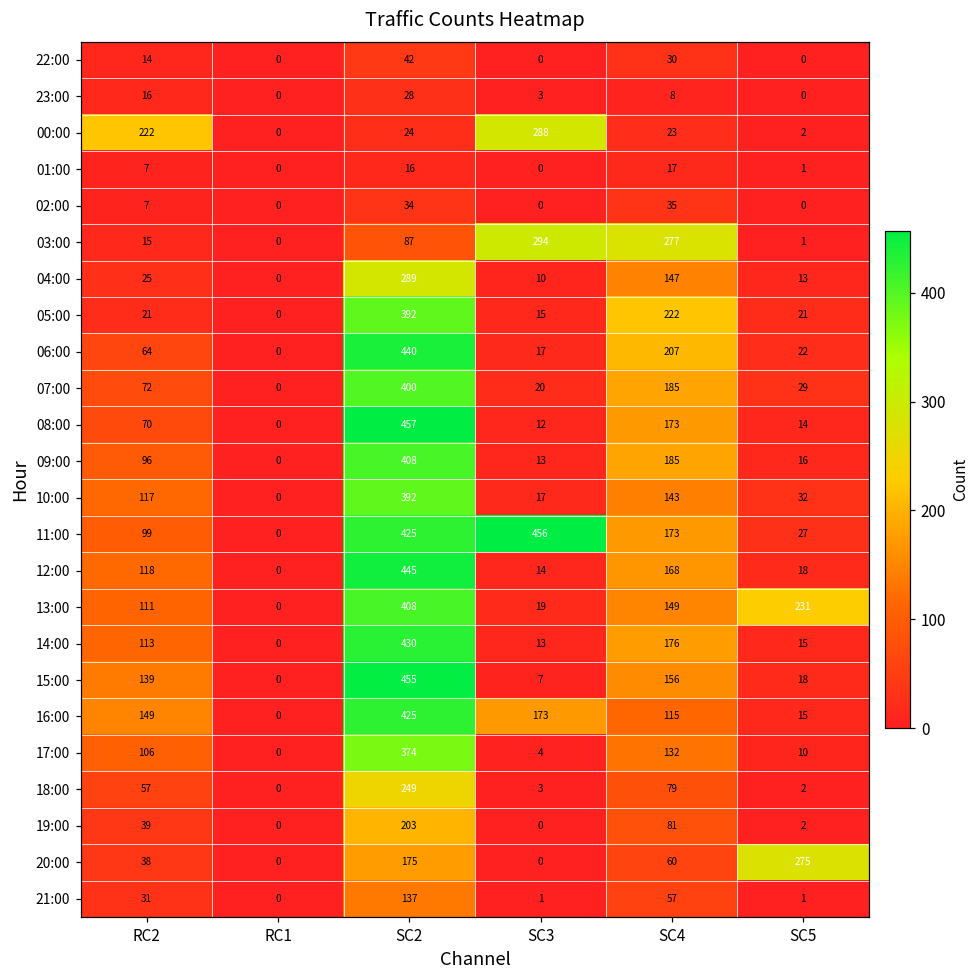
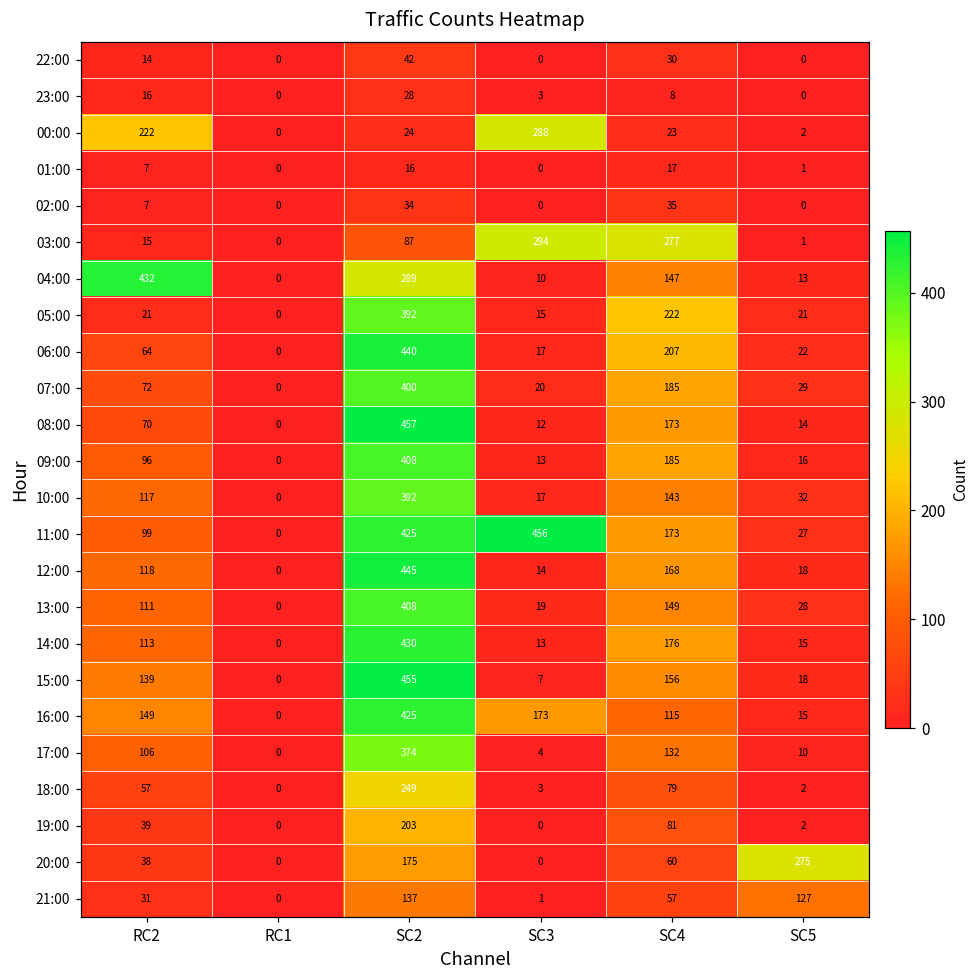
  {
    "22:00": {
      "RC2": 14,
      "RC1": 0,
      "SC2": 42,
      "SC3": 0,
      "SC4": 30,
      "SC5": 0
    },
    "23:00": {
      "RC2": 16,
      "RC1": 0,
      "SC2": 28,
      "SC3": 3,
      "SC4": 8,
      "SC5": 0
    },
    "00:00": {
      "RC2": 222,
      "RC1": 0,
      "SC2": 24,
      "SC3": 288,
      "SC4": 23,
      "SC5": 2
    },
    "01:00": {
      "RC2": 7,
      "RC1": 0,
      "SC2": 16,
      "SC3": 0,
      "SC4": 17,
      "SC5": 1
    },
    "02:00": {
      "RC2": 7,
      "RC1": 0,
      "SC2": 34,
      "SC3": 0,
      "SC4": 35,
      "SC5": 0
    },
    "03:00": {
      "RC2": 15,
      "RC1": 0,
      "SC2": 87,
      "SC3": 294,
      "SC4": 277,
      "SC5": 1
    },
    "04:00": {
-     "RC2": 25,
+     "RC2": 432,
      "RC1": 0,
      "SC2": 289,
      "SC3": 10,
      "SC4": 147,
      "SC5": 13
    },
    "05:00": {
      "RC2": 21,
      "RC1": 0,
      "SC2": 392,
      "SC3": 15,
      "SC4": 222,
      "SC5": 21
    },
    "06:00": {
      "RC2": 64,
      "RC1": 0,
      "SC2": 440,
      "SC3": 17,
      "SC4": 207,
      "SC5": 22
    },
    "07:00": {
      "RC2": 72,
      "RC1": 0,
      "SC2": 400,
      "SC3": 20,
      "SC4": 185,
      "SC5": 29
    },
    "08:00": {
      "RC2": 70,
      "RC1": 0,
      "SC2": 457,
      "SC3": 12,
      "SC4": 173,
      "SC5": 14
    },
    "09:00": {
      "RC2": 96,
      "RC1": 0,
      "SC2": 408,
      "SC3": 13,
      "SC4": 185,
      "SC5": 16
    },
    "10:00": {
      "RC2": 117,
      "RC1": 0,
      "SC2": 392,
      "SC3": 17,
      "SC4": 143,
      "SC5": 32
    },
    "11:00": {
      "RC2": 99,
      "RC1": 0,
      "SC2": 425,
      "SC3": 456,
      "SC4": 173,
      "SC5": 27
    },
    "12:00": {
      "RC2": 118,
      "RC1": 0,
      "SC2": 445,
      "SC3": 14,
      "SC4": 168,
      "SC5": 18
    },
    "13:00": {
      "RC2": 111,
      "RC1": 0,
      "SC2": 408,
      "SC3": 19,
      "SC4": 149,
-     "SC5": 231
+     "SC5": 28
    },
    "14:00": {
      "RC2": 113,
      "RC1": 0,
      "SC2": 430,
      "SC3": 13,
      "SC4": 176,
      "SC5": 15
    },
    "15:00": {
      "RC2": 139,
      "RC1": 0,
      "SC2": 455,
      "SC3": 7,
      "SC4": 156,
      "SC5": 18
    },
    "16:00": {
      "RC2": 149,
      "RC1": 0,
      "SC2": 425,
      "SC3": 173,
      "SC4": 115,
      "SC5": 15
    },
    "17:00": {
      "RC2": 106,
      "RC1": 0,
      "SC2": 374,
      "SC3": 4,
      "SC4": 132,
      "SC5": 10
    },
    "18:00": {
      "RC2": 57,
      "RC1": 0,
      "SC2": 249,
      "SC3": 3,
      "SC4": 79,
      "SC5": 2
    },
    "19:00": {
      "RC2": 39,
      "RC1": 0,
      "SC2": 203,
      "SC3": 0,
      "SC4": 81,
      "SC5": 2
    },
    "20:00": {
      "RC2": 38,
      "RC1": 0,
      "SC2": 175,
      "SC3": 0,
      "SC4": 60,
      "SC5": 275
    },
    "21:00": {
      "RC2": 31,
      "RC1": 0,
      "SC2": 137,
      "SC3": 1,
      "SC4": 57,
-     "SC5": 1
+     "SC5": 127
    }
  }
